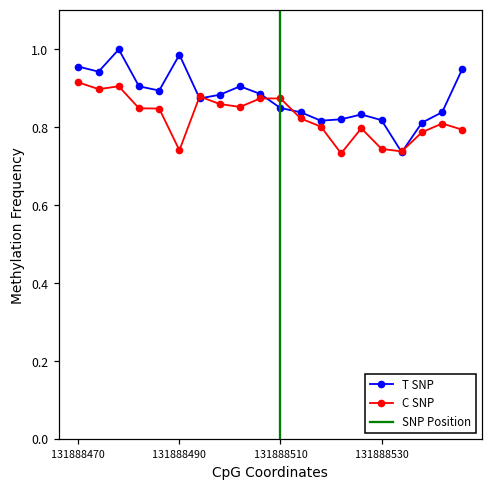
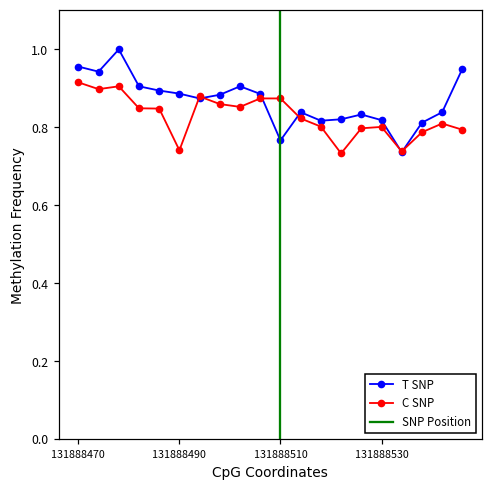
  {
    "T SNP": {
      "131888470": 0.96,
-     "131888490": 0.99,
-     "131888510": 0.85,
+     "131888490": 0.89,
+     "131888510": 0.77,
      "131888530": 0.82
    },
    "C SNP": {
      "131888470": 0.92,
      "131888490": 0.74,
      "131888510": 0.87,
-     "131888530": 0.74
+     "131888530": 0.80
    }
  }
